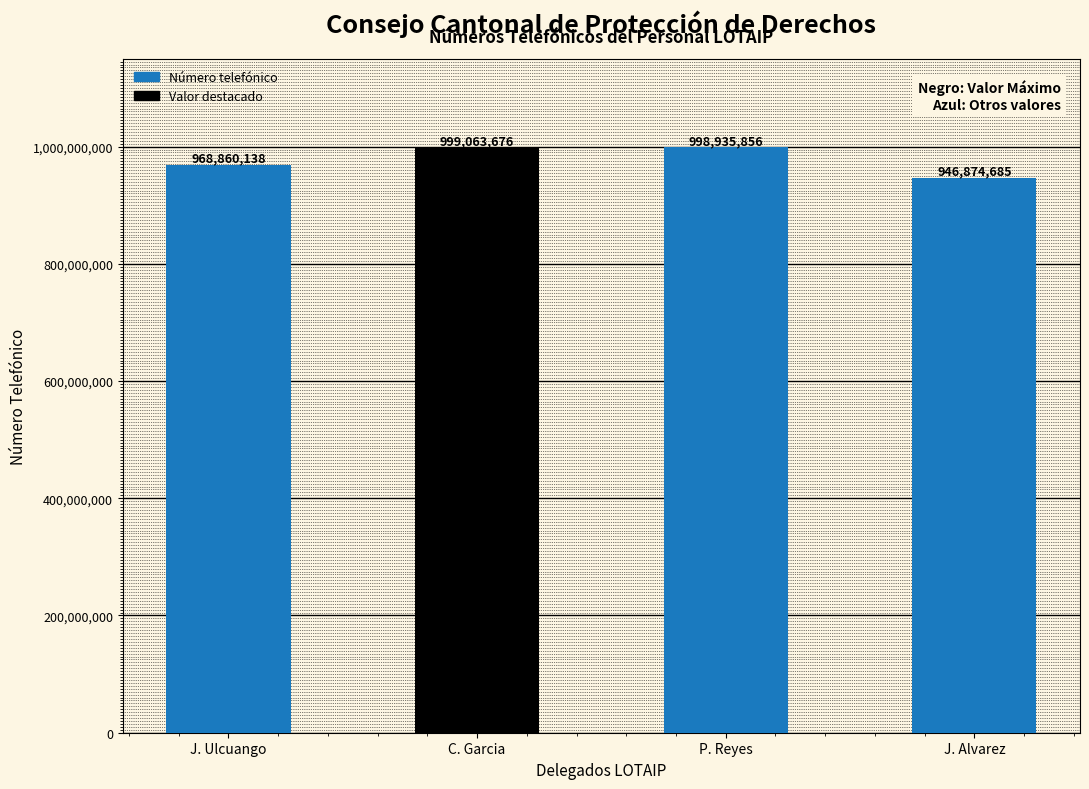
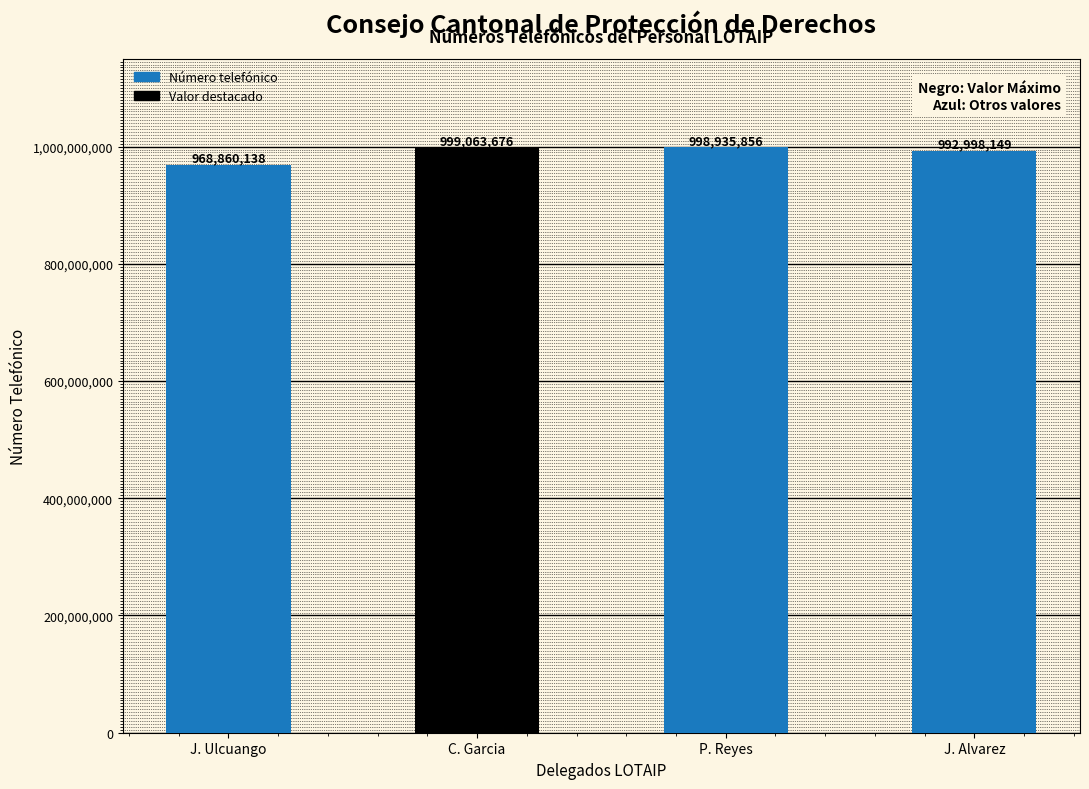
  {
    "J. Ulcuango": "968,860,138",
    "C. Garcia": "999,063,676",
    "P. Reyes": "998,935,856",
-   "J. Alvarez": "946,874,685"
+   "J. Alvarez": "992,998,149"
  }
